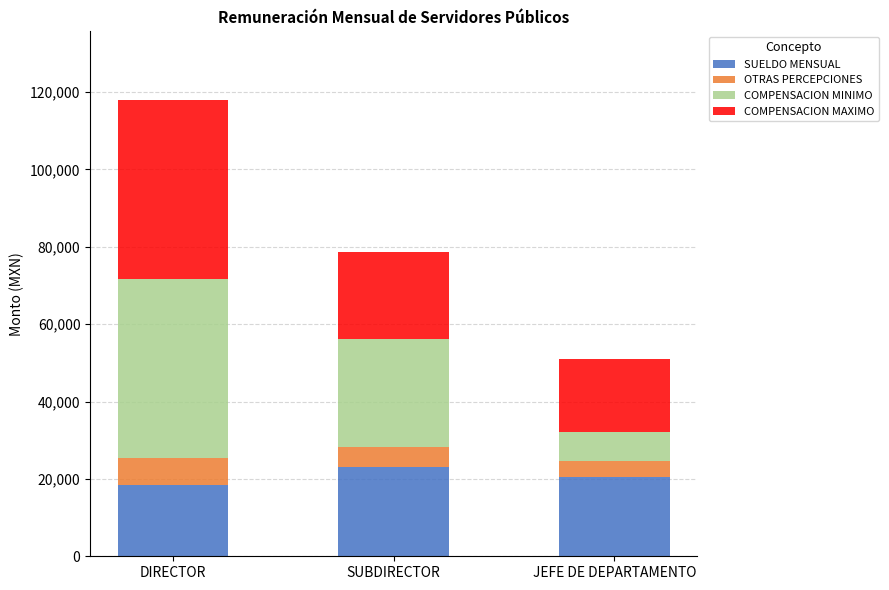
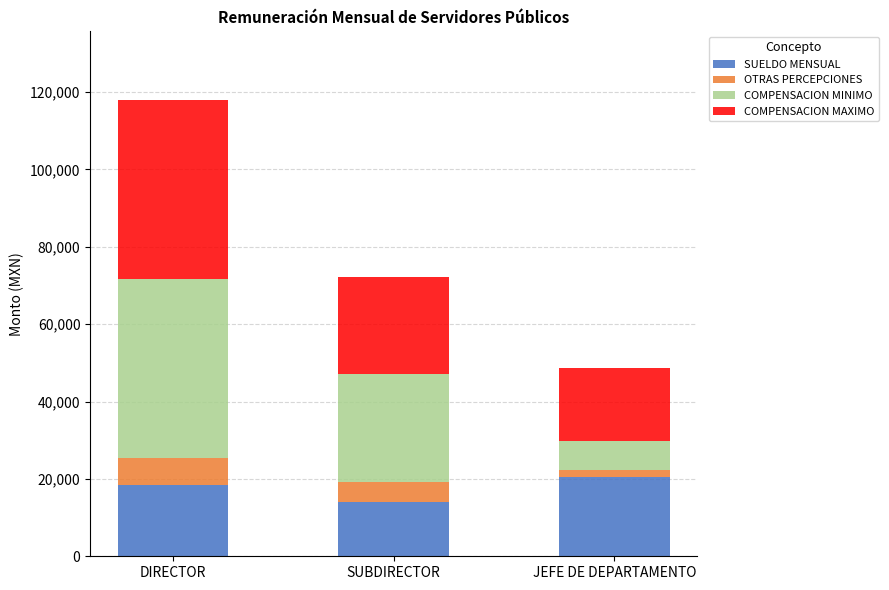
  {
    "SUELDO MENSUAL": {
      "DIRECTOR": "19,000",
-     "SUBDIRECTOR": "23,000",
+     "SUBDIRECTOR": "14,000",
      "JEFE DE DEPARTAMENTO": "21,000"
    },
    "OTRAS PERCEPCIONES": {
      "DIRECTOR": "7,000",
      "SUBDIRECTOR": "5,000",
-     "JEFE DE DEPARTAMENTO": "4,000"
+     "JEFE DE DEPARTAMENTO": "2,000"
    },
    "COMPENSACION MINIMO": {
      "DIRECTOR": "46,000",
      "SUBDIRECTOR": "28,000",
      "JEFE DE DEPARTAMENTO": "7,000"
    },
    "COMPENSACION MAXIMO": {
      "DIRECTOR": "46,000",
-     "SUBDIRECTOR": "23,000",
+     "SUBDIRECTOR": "25,000",
      "JEFE DE DEPARTAMENTO": "19,000"
    }
  }
